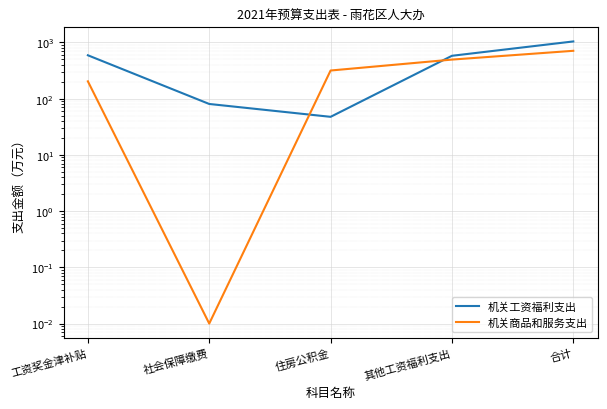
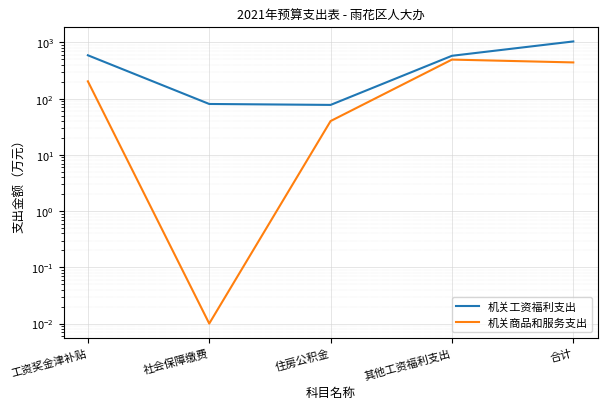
  {
    "机关工资福利支出": {
      "工资奖金津补贴": 600,
      "社会保障缴费": 80,
-     "住房公积金": 50,
+     "住房公积金": 80,
      "其他工资福利支出": 600,
      "合计": 1000
    },
    "机关商品和服务支出": {
      "工资奖金津补贴": 200,
      "社会保障缴费": 0.010,
-     "住房公积金": 300,
+     "住房公积金": 40,
      "其他工资福利支出": 500,
-     "合计": 700
+     "合计": 400
    }
  }
